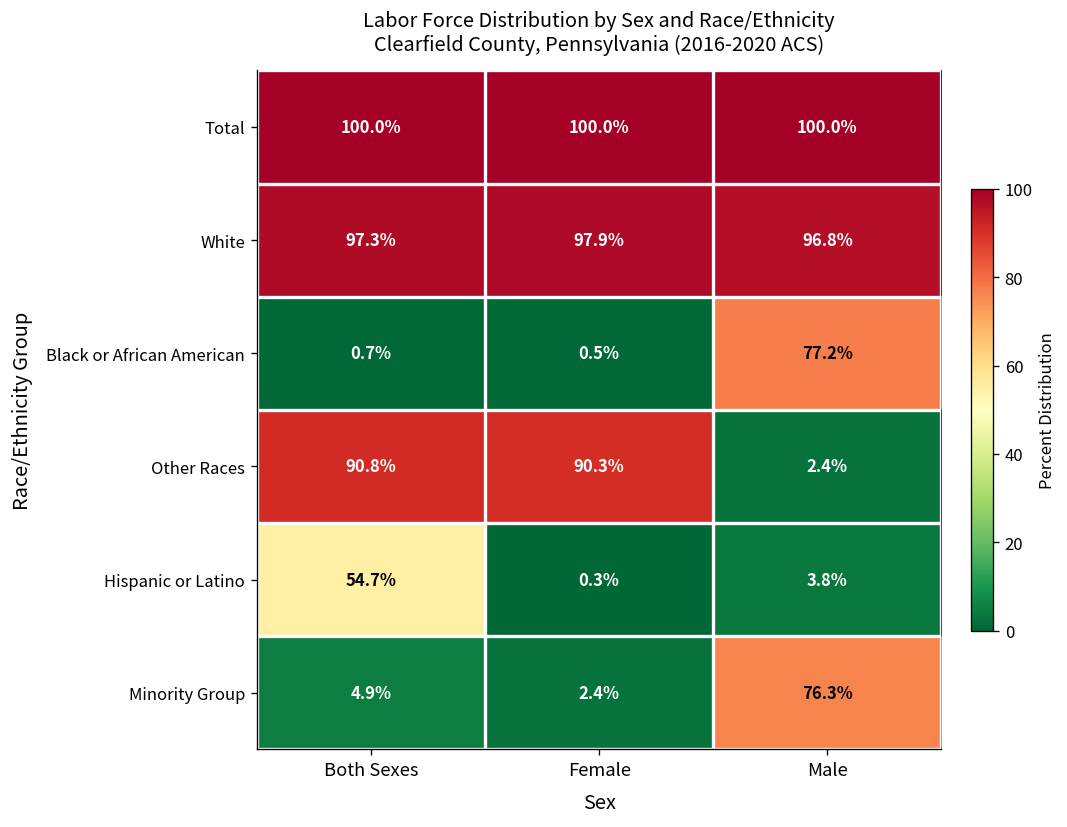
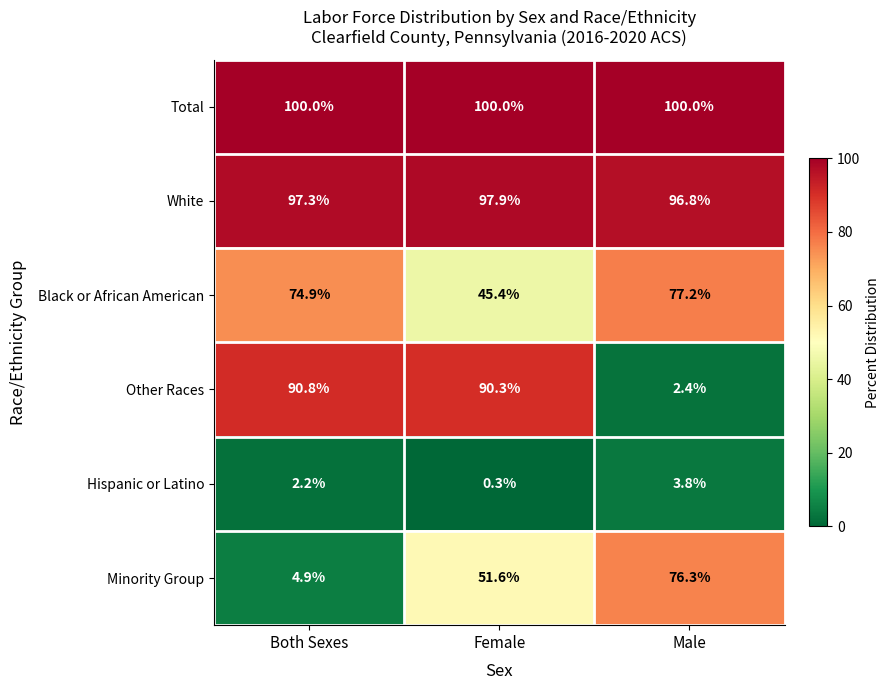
  {
    "Total": {
      "Both Sexes": "100.0%",
      "Female": "100.0%",
      "Male": "100.0%"
    },
    "White": {
      "Both Sexes": "97.3%",
      "Female": "97.9%",
      "Male": "96.8%"
    },
    "Black or African American": {
-     "Both Sexes": "0.7%",
-     "Female": "0.5%",
+     "Both Sexes": "74.9%",
+     "Female": "45.4%",
      "Male": "77.2%"
    },
    "Other Races": {
      "Both Sexes": "90.8%",
      "Female": "90.3%",
      "Male": "2.4%"
    },
    "Hispanic or Latino": {
-     "Both Sexes": "54.7%",
+     "Both Sexes": "2.2%",
      "Female": "0.3%",
      "Male": "3.8%"
    },
    "Minority Group": {
      "Both Sexes": "4.9%",
-     "Female": "2.4%",
+     "Female": "51.6%",
      "Male": "76.3%"
    }
  }
